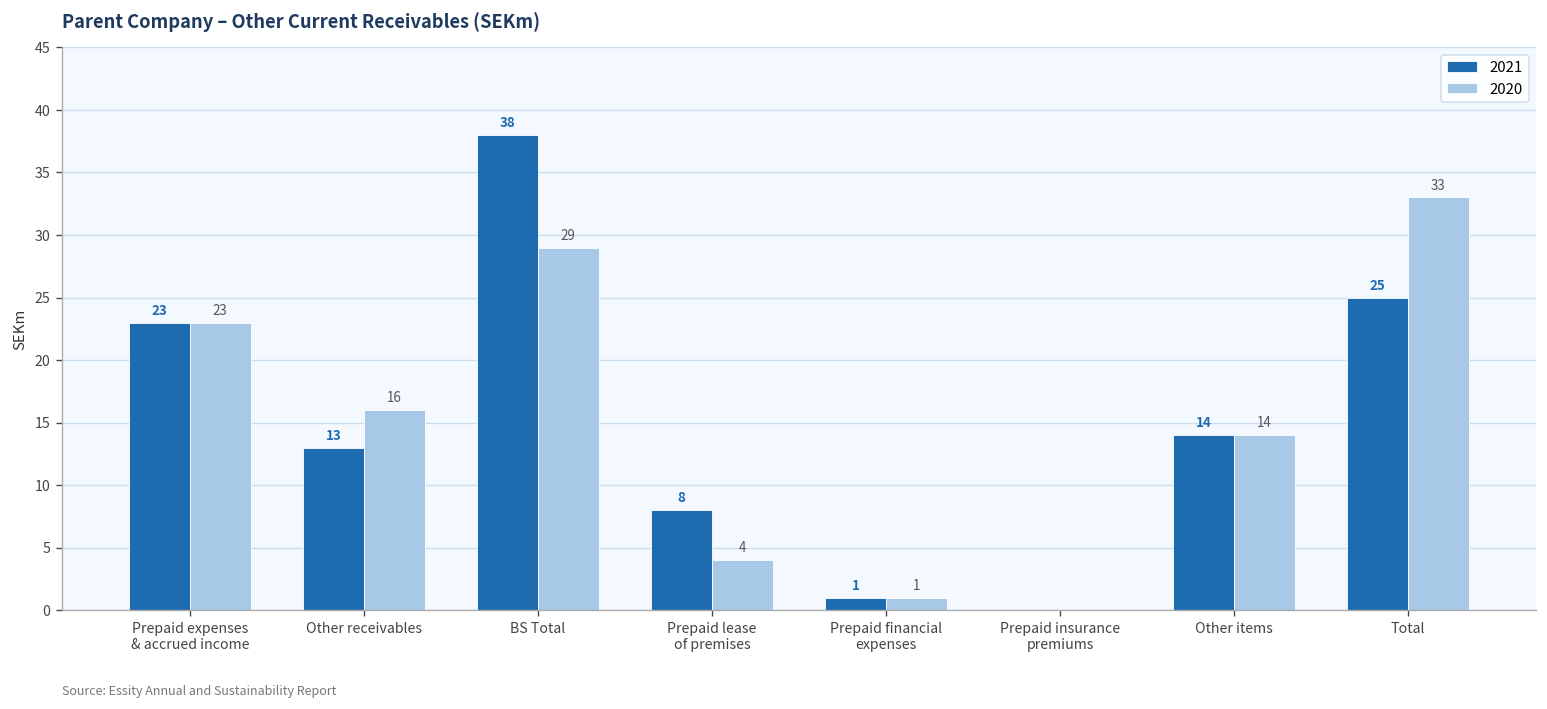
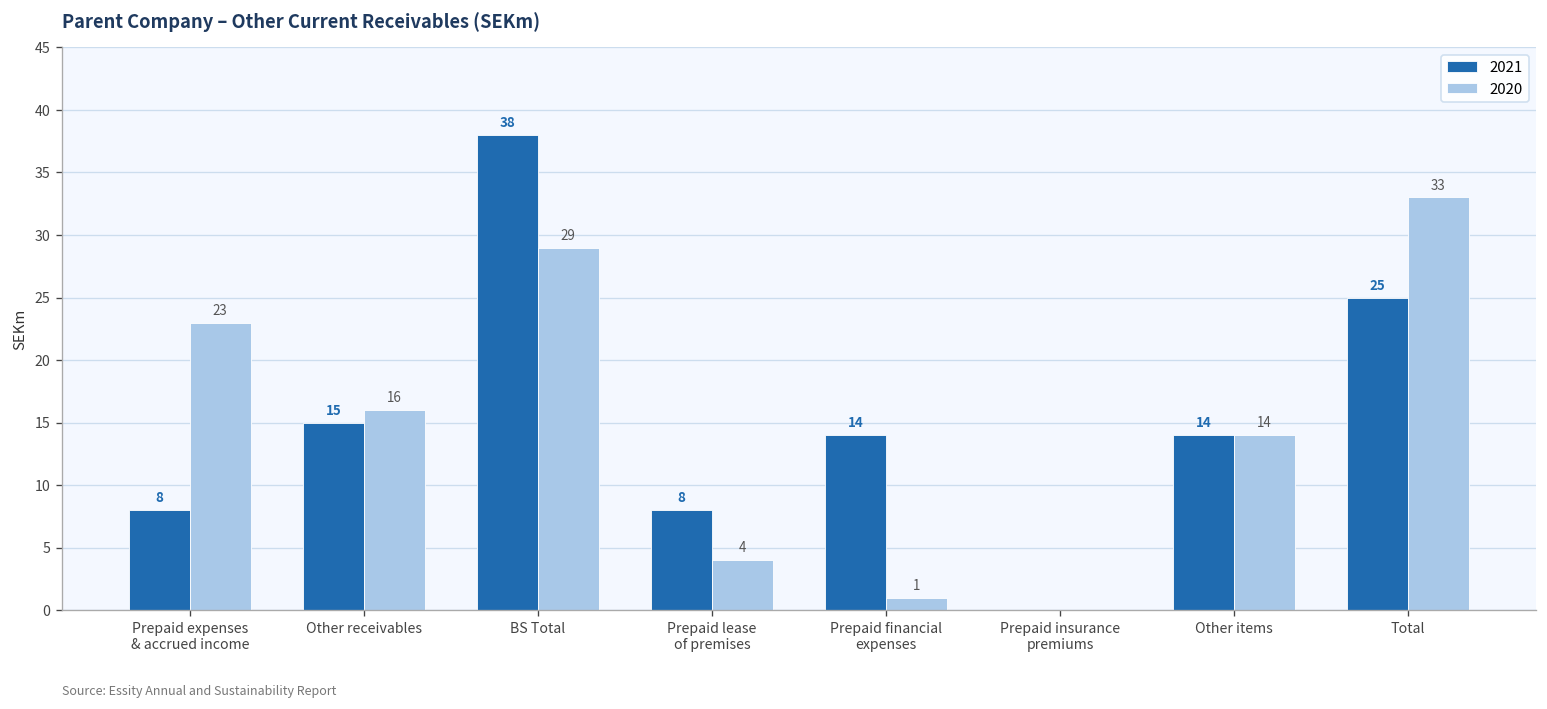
  {
    "2021": {
-     "Prepaid expenses & accrued income": 23,
-     "Other receivables": 13,
+     "Prepaid expenses & accrued income": 8,
+     "Other receivables": 15,
      "BS Total": 38,
      "Prepaid lease of premises": 8,
-     "Prepaid financial expenses": 1,
+     "Prepaid financial expenses": 14,
      "Other items": 14,
      "Total": 25
    },
    "2020": {
      "Prepaid expenses & accrued income": 23,
      "Other receivables": 16,
      "BS Total": 29,
      "Prepaid lease of premises": 4,
      "Prepaid financial expenses": 1,
      "Other items": 14,
      "Total": 33
    }
  }
